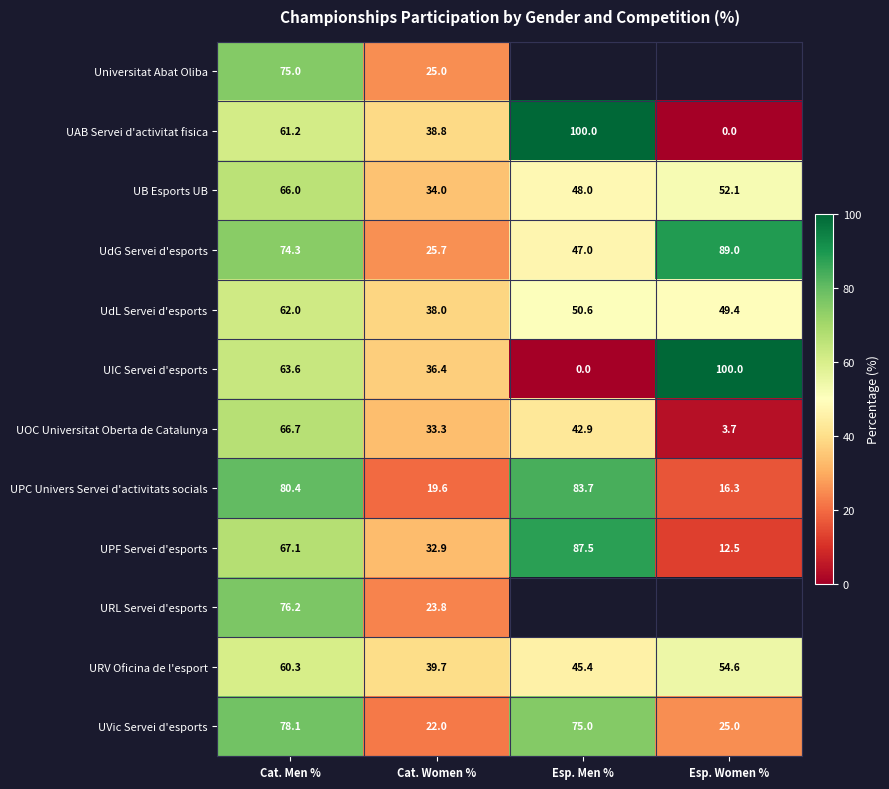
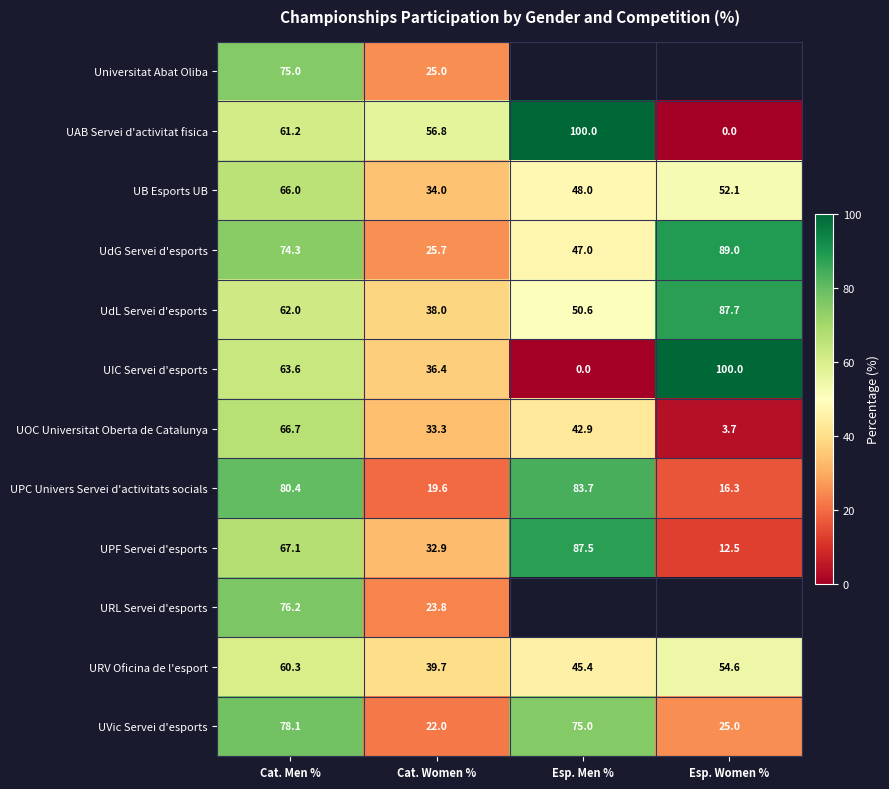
  {
    "Universitat Abat Oliba": {
      "Cat. Men %": 75.0,
      "Cat. Women %": 25.0
    },
    "UAB Servei d'activitat fisica": {
      "Cat. Men %": 61.2,
-     "Cat. Women %": 38.8,
+     "Cat. Women %": 56.8,
      "Esp. Men %": 100.0,
      "Esp. Women %": 0.0
    },
    "UB Esports UB": {
      "Cat. Men %": 66.0,
      "Cat. Women %": 34.0,
      "Esp. Men %": 48.0,
      "Esp. Women %": 52.1
    },
    "UdG Servei d'esports": {
      "Cat. Men %": 74.3,
      "Cat. Women %": 25.7,
      "Esp. Men %": 47.0,
      "Esp. Women %": 89.0
    },
    "UdL Servei d'esports": {
      "Cat. Men %": 62.0,
      "Cat. Women %": 38.0,
      "Esp. Men %": 50.6,
-     "Esp. Women %": 49.4
+     "Esp. Women %": 87.7
    },
    "UIC Servei d'esports": {
      "Cat. Men %": 63.6,
      "Cat. Women %": 36.4,
      "Esp. Men %": 0.0,
      "Esp. Women %": 100.0
    },
    "UOC Universitat Oberta de Catalunya": {
      "Cat. Men %": 66.7,
      "Cat. Women %": 33.3,
      "Esp. Men %": 42.9,
      "Esp. Women %": 3.7
    },
    "UPC Univers Servei d'activitats socials": {
      "Cat. Men %": 80.4,
      "Cat. Women %": 19.6,
      "Esp. Men %": 83.7,
      "Esp. Women %": 16.3
    },
    "UPF Servei d'esports": {
      "Cat. Men %": 67.1,
      "Cat. Women %": 32.9,
      "Esp. Men %": 87.5,
      "Esp. Women %": 12.5
    },
    "URL Servei d'esports": {
      "Cat. Men %": 76.2,
      "Cat. Women %": 23.8
    },
    "URV Oficina de l'esport": {
      "Cat. Men %": 60.3,
      "Cat. Women %": 39.7,
      "Esp. Men %": 45.4,
      "Esp. Women %": 54.6
    },
    "UVic Servei d'esports": {
      "Cat. Men %": 78.1,
      "Cat. Women %": 22.0,
      "Esp. Men %": 75.0,
      "Esp. Women %": 25.0
    }
  }
